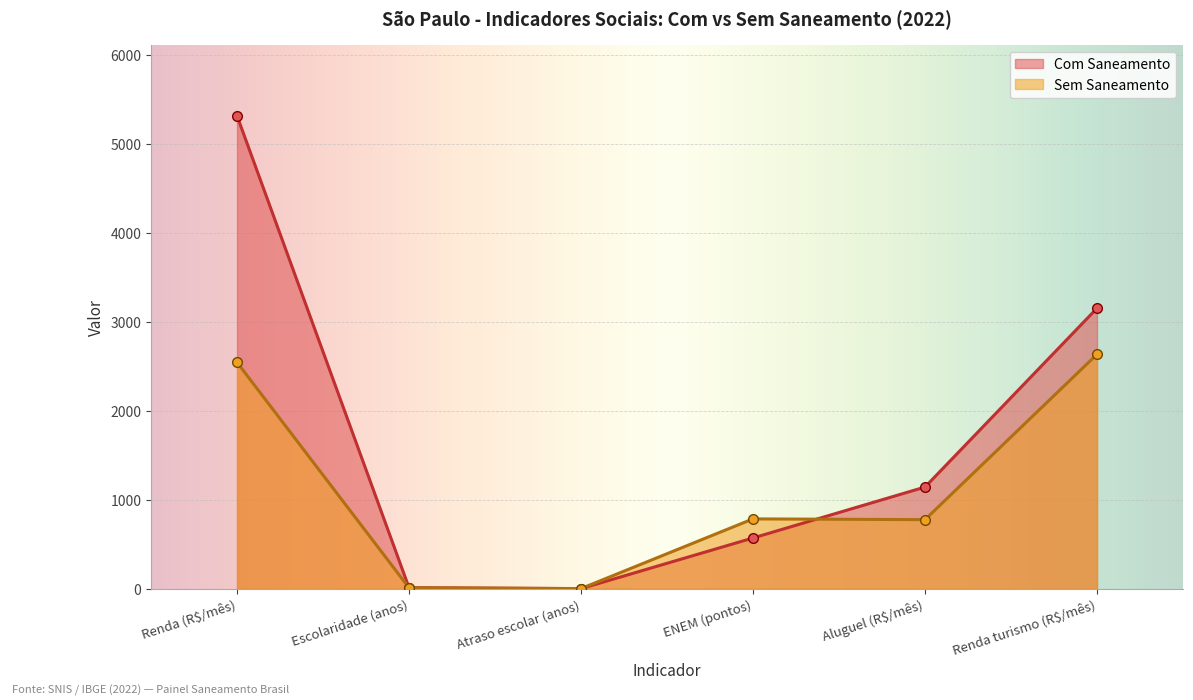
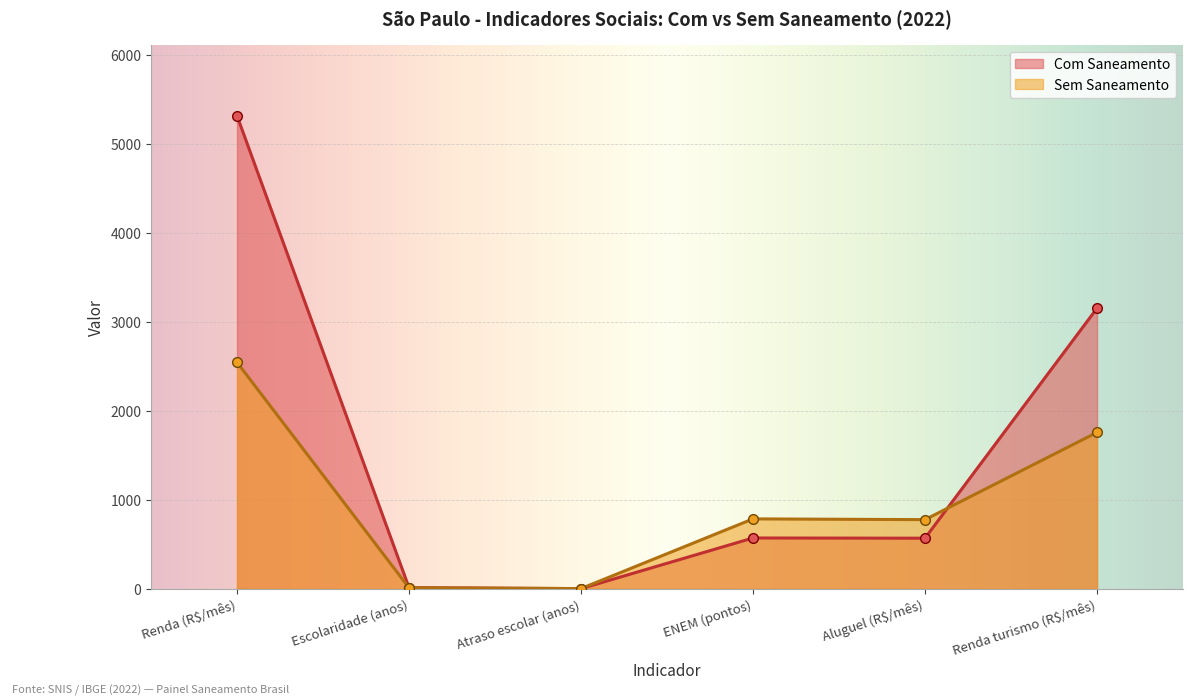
  {
    "Com Saneamento": {
      "Renda (R$/mês)": 5300,
      "ENEM (pontos)": 600,
-     "Aluguel (R$/mês)": 1100,
+     "Aluguel (R$/mês)": 600,
      "Renda turismo (R$/mês)": 3200
    },
    "Sem Saneamento": {
      "Renda (R$/mês)": 2500,
      "ENEM (pontos)": 800,
      "Aluguel (R$/mês)": 800,
-     "Renda turismo (R$/mês)": 2600
+     "Renda turismo (R$/mês)": 1800
    }
  }
